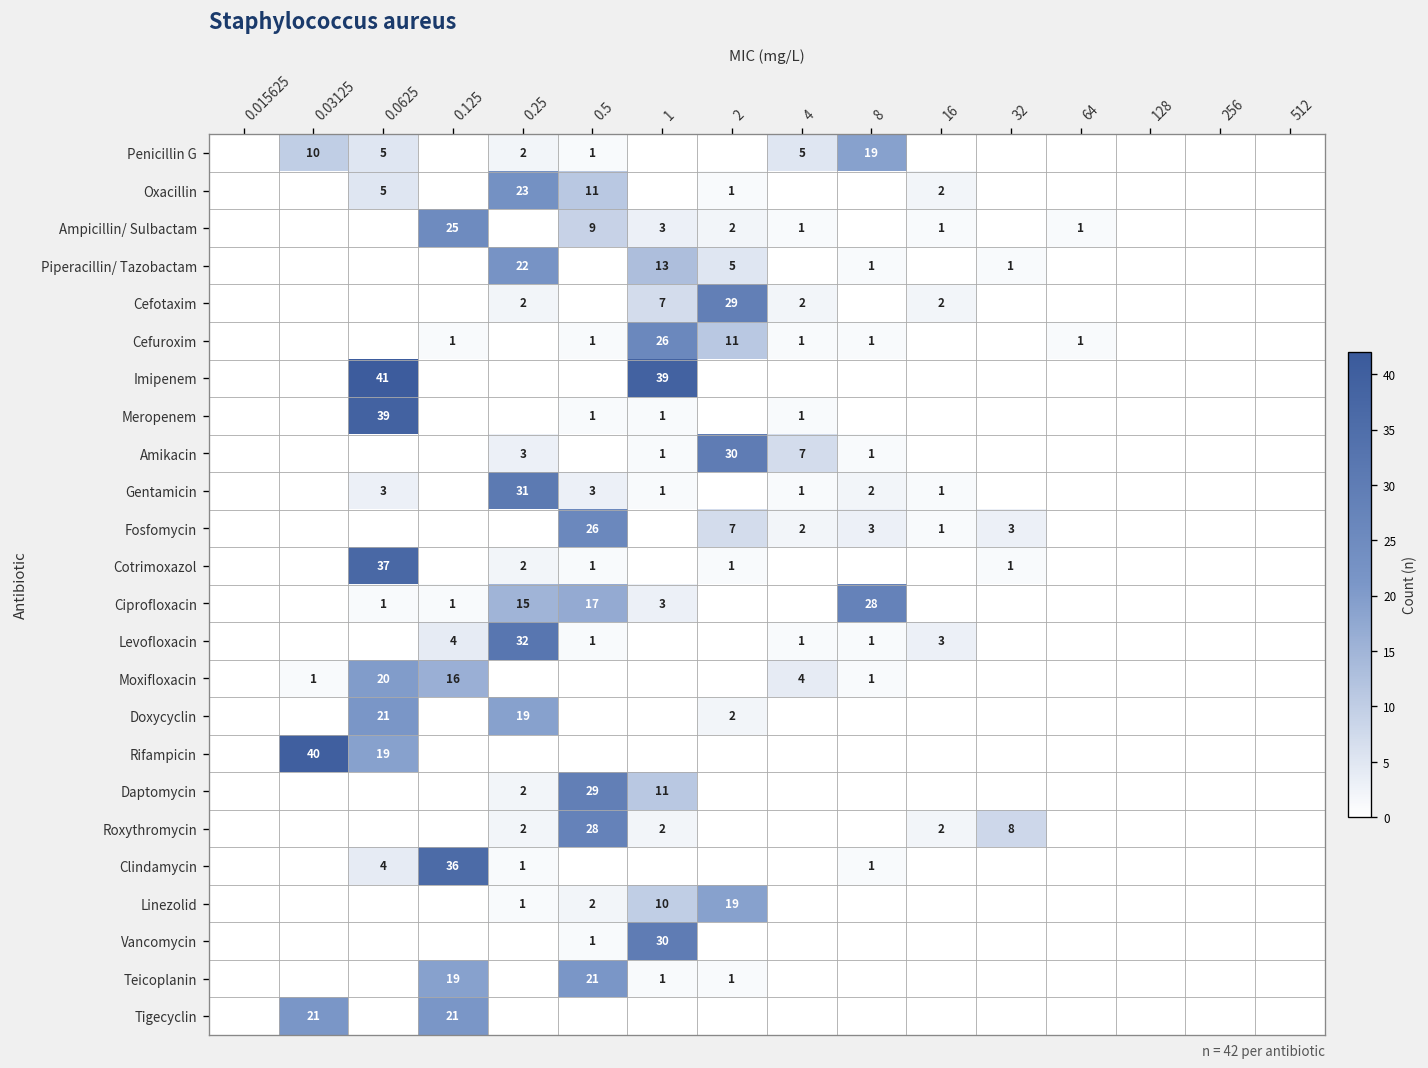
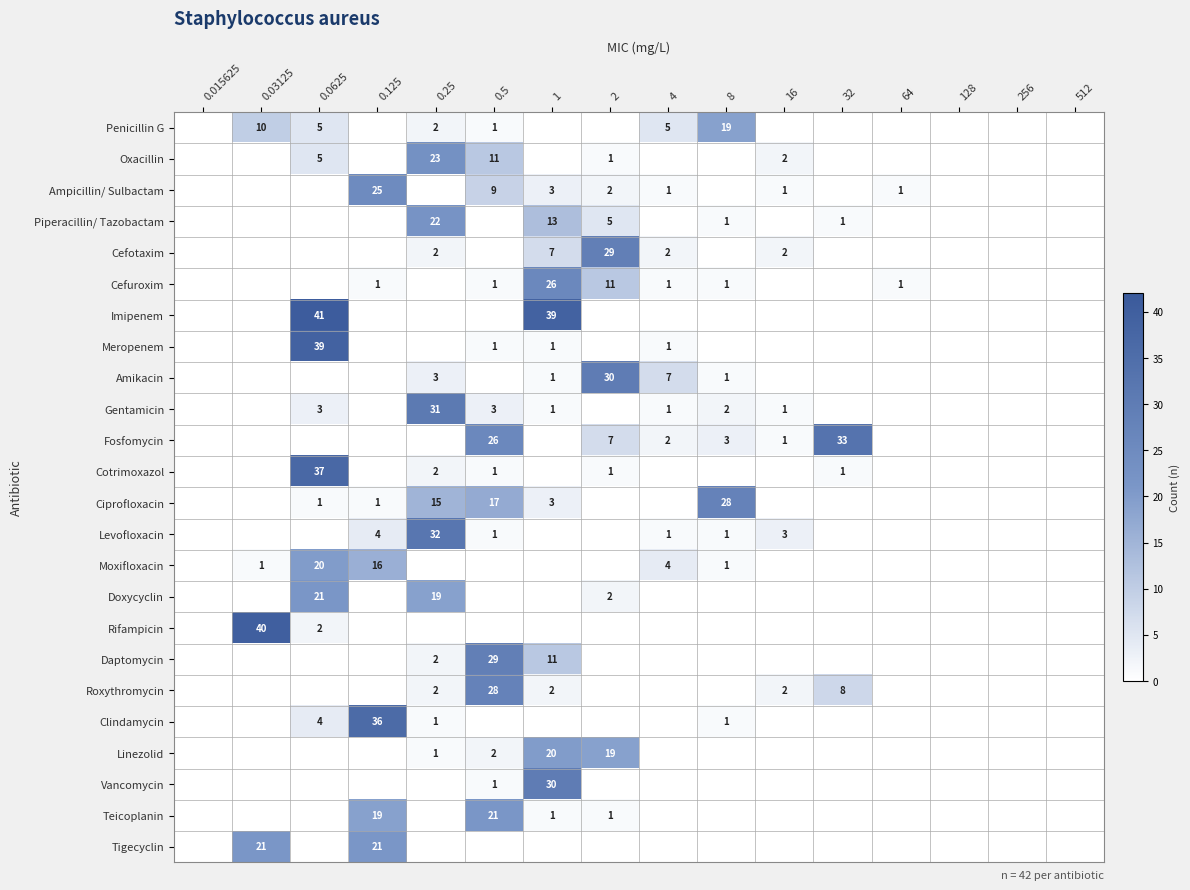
  {
    "Penicillin G": {
      "0.03125": 10,
      "0.0625": 5,
      "0.25": 2,
      "0.5": 1,
      "4": 5,
      "8": 19
    },
    "Oxacillin": {
      "0.0625": 5,
      "0.25": 23,
      "0.5": 11,
      "2": 1,
      "16": 2
    },
    "Ampicillin/ Sulbactam": {
      "0.125": 25,
      "0.5": 9,
      "1": 3,
      "2": 2,
      "4": 1,
      "16": 1,
      "64": 1
    },
    "Piperacillin/ Tazobactam": {
      "0.25": 22,
      "1": 13,
      "2": 5,
      "8": 1,
      "32": 1
    },
    "Cefotaxim": {
      "0.25": 2,
      "1": 7,
      "2": 29,
      "4": 2,
      "16": 2
    },
    "Cefuroxim": {
      "0.125": 1,
      "0.5": 1,
      "1": 26,
      "2": 11,
      "4": 1,
      "8": 1,
      "64": 1
    },
    "Imipenem": {
      "0.0625": 41,
      "1": 39
    },
    "Meropenem": {
      "0.0625": 39,
      "0.5": 1,
      "1": 1,
      "4": 1
    },
    "Amikacin": {
      "0.25": 3,
      "1": 1,
      "2": 30,
      "4": 7,
      "8": 1
    },
    "Gentamicin": {
      "0.0625": 3,
      "0.25": 31,
      "0.5": 3,
      "1": 1,
      "4": 1,
      "8": 2,
      "16": 1
    },
    "Fosfomycin": {
      "0.5": 26,
      "2": 7,
      "4": 2,
      "8": 3,
      "16": 1,
-     "32": 3
+     "32": 33
    },
    "Cotrimoxazol": {
      "0.0625": 37,
      "0.25": 2,
      "0.5": 1,
      "2": 1,
      "32": 1
    },
    "Ciprofloxacin": {
      "0.0625": 1,
      "0.125": 1,
      "0.25": 15,
      "0.5": 17,
      "1": 3,
      "8": 28
    },
    "Levofloxacin": {
      "0.125": 4,
      "0.25": 32,
      "0.5": 1,
      "4": 1,
      "8": 1,
      "16": 3
    },
    "Moxifloxacin": {
      "0.03125": 1,
      "0.0625": 20,
      "0.125": 16,
      "4": 4,
      "8": 1
    },
    "Doxycyclin": {
      "0.0625": 21,
      "0.25": 19,
      "2": 2
    },
    "Rifampicin": {
      "0.03125": 40,
-     "0.0625": 19
+     "0.0625": 2
    },
    "Daptomycin": {
      "0.25": 2,
      "0.5": 29,
      "1": 11
    },
    "Roxythromycin": {
      "0.25": 2,
      "0.5": 28,
      "1": 2,
      "16": 2,
      "32": 8
    },
    "Clindamycin": {
      "0.0625": 4,
      "0.125": 36,
      "0.25": 1,
      "8": 1
    },
    "Linezolid": {
      "0.25": 1,
      "0.5": 2,
-     "1": 10,
+     "1": 20,
      "2": 19
    },
    "Vancomycin": {
      "0.5": 1,
      "1": 30
    },
    "Teicoplanin": {
      "0.125": 19,
      "0.5": 21,
      "1": 1,
      "2": 1
    },
    "Tigecyclin": {
      "0.03125": 21,
      "0.125": 21
    }
  }
